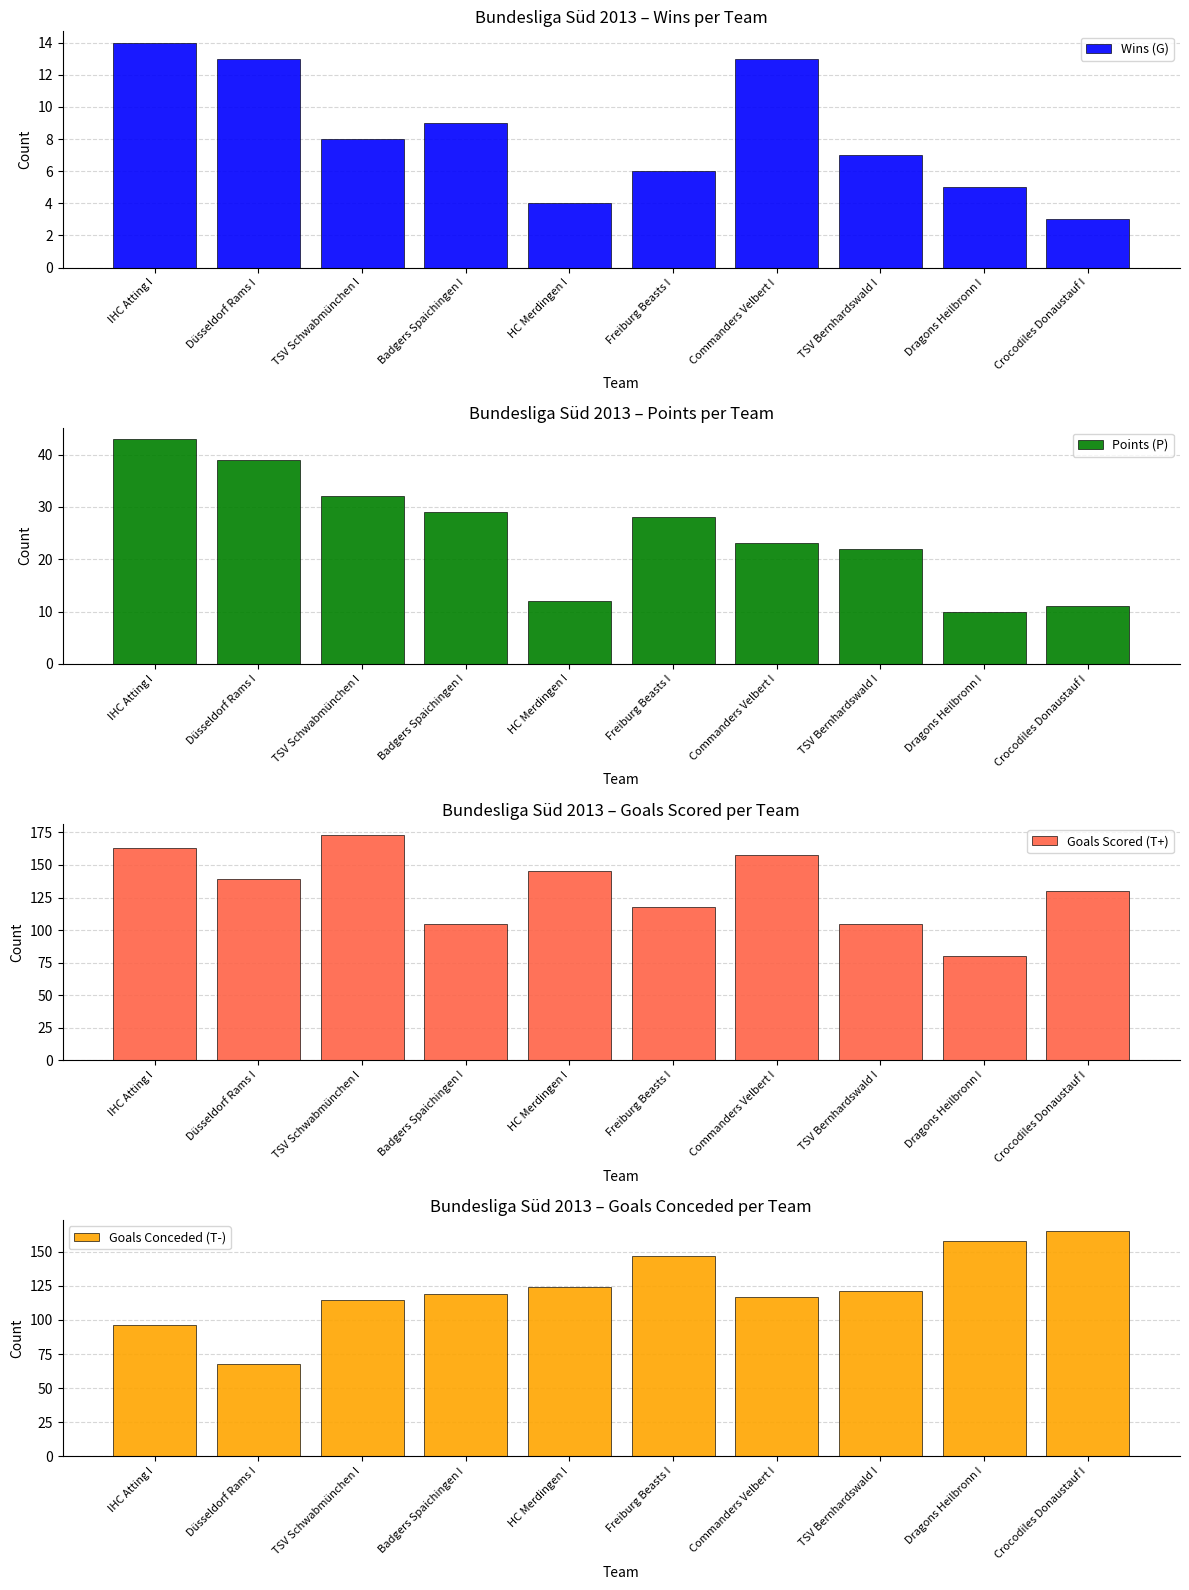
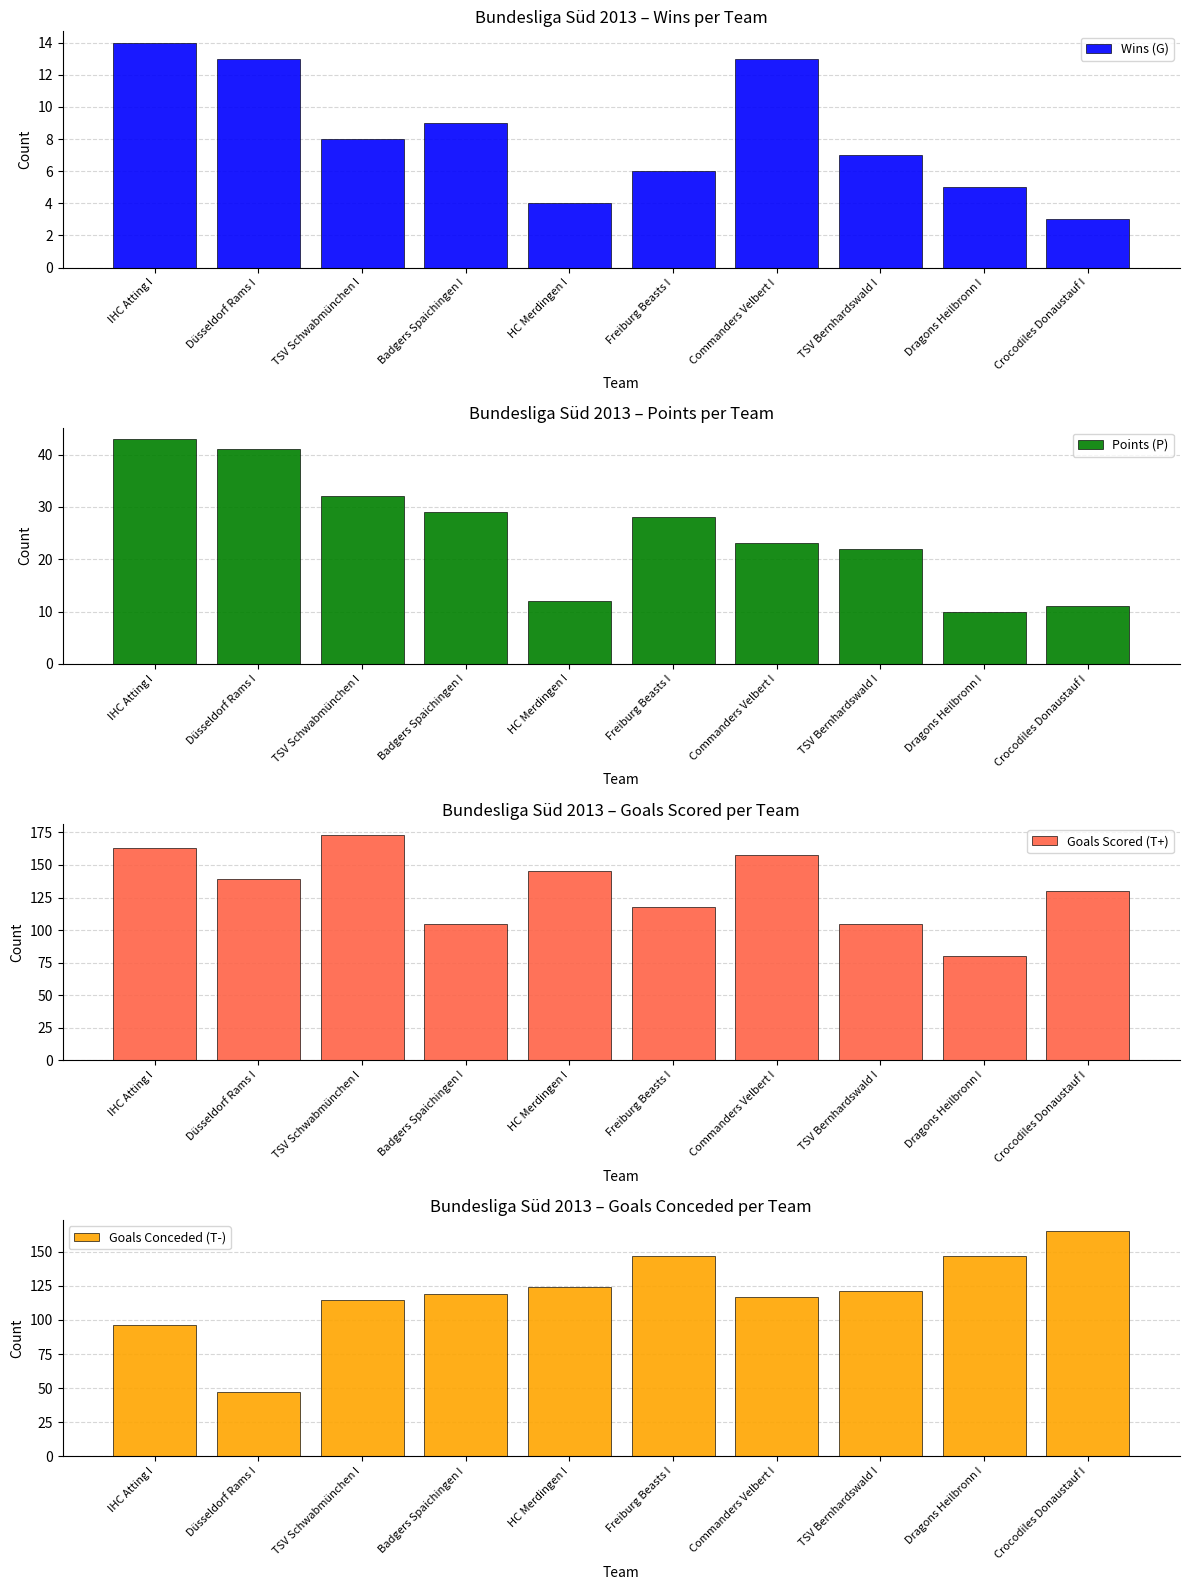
  {
    "Bundesliga Süd 2013 – Wins per Team": {
      "IHC Atting I": 14.0,
      "Düsseldorf Rams I": 13.0,
      "TSV Schwabmünchen I": 8.0,
      "Badgers Spaichingen I": 9.0,
      "HC Merdingen I": 4.0,
      "Freiburg Beasts I": 6.0,
      "Commanders Velbert I": 13.0,
      "TSV Bernhardswald I": 7.0,
      "Dragons Heilbronn I": 5.0,
      "Crocodiles Donaustauf I": 3.0
    },
    "Bundesliga Süd 2013 – Points per Team": {
      "IHC Atting I": 43,
-     "Düsseldorf Rams I": 39,
+     "Düsseldorf Rams I": 41,
      "TSV Schwabmünchen I": 32,
      "Badgers Spaichingen I": 29,
      "HC Merdingen I": 12,
      "Freiburg Beasts I": 28,
      "Commanders Velbert I": 23,
      "TSV Bernhardswald I": 22,
      "Dragons Heilbronn I": 10,
      "Crocodiles Donaustauf I": 11
    },
    "Bundesliga Süd 2013 – Goals Scored per Team": {
      "IHC Atting I": 163,
      "Düsseldorf Rams I": 139,
      "TSV Schwabmünchen I": 173,
      "Badgers Spaichingen I": 105,
      "HC Merdingen I": 145,
      "Freiburg Beasts I": 118,
      "Commanders Velbert I": 158,
      "TSV Bernhardswald I": 105,
      "Dragons Heilbronn I": 80,
      "Crocodiles Donaustauf I": 130
    },
    "Bundesliga Süd 2013 – Goals Conceded per Team": {
      "IHC Atting I": 96,
-     "Düsseldorf Rams I": 68,
+     "Düsseldorf Rams I": 47,
      "TSV Schwabmünchen I": 115,
      "Badgers Spaichingen I": 119,
      "HC Merdingen I": 124,
      "Freiburg Beasts I": 147,
      "Commanders Velbert I": 117,
      "TSV Bernhardswald I": 121,
-     "Dragons Heilbronn I": 158,
+     "Dragons Heilbronn I": 147,
      "Crocodiles Donaustauf I": 165
    }
  }
